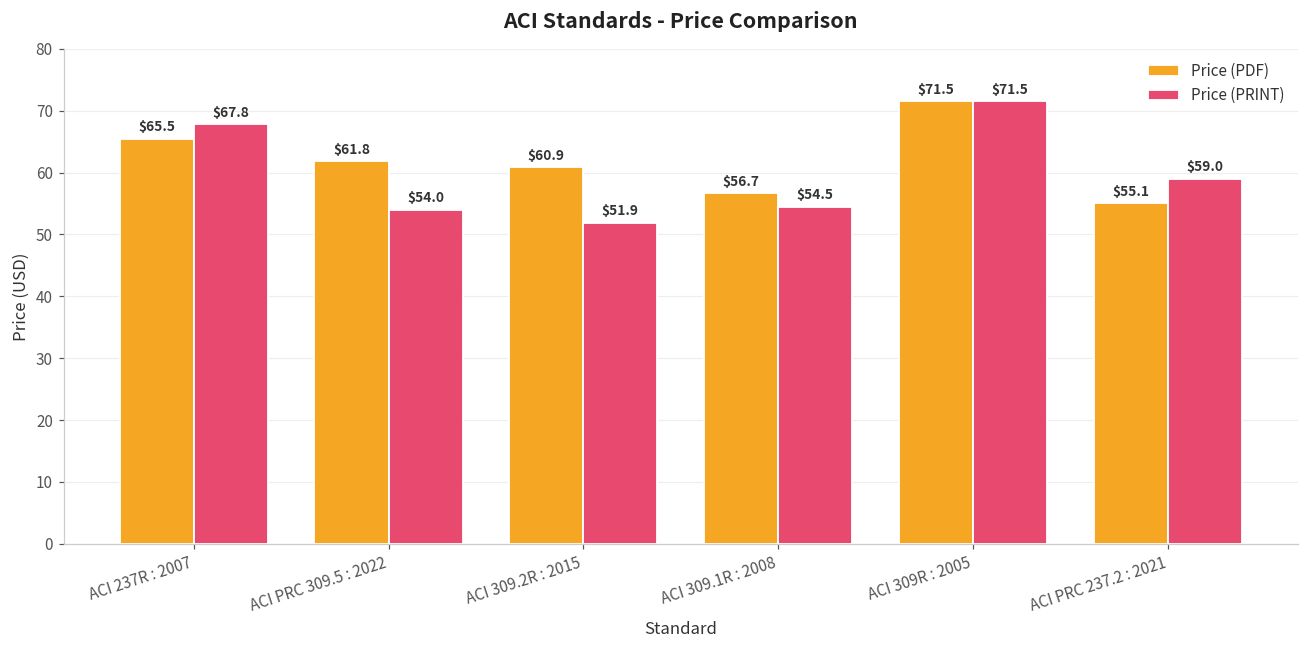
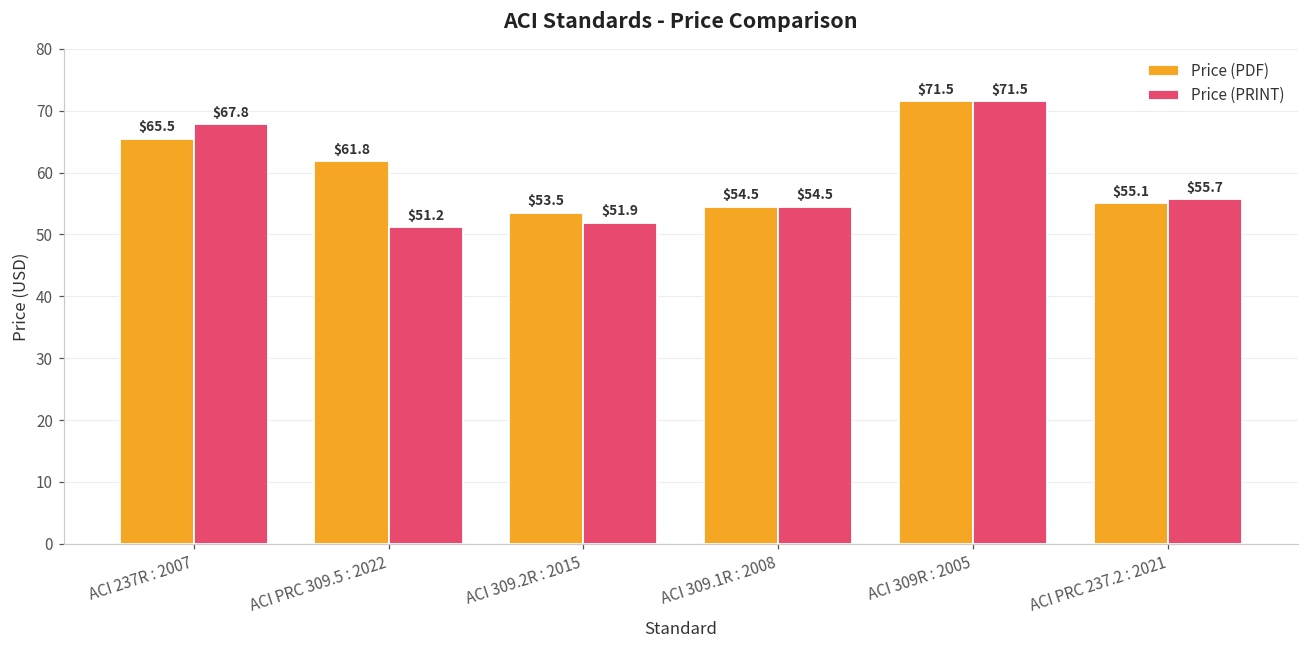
  {
    "Price (PDF)": {
      "ACI 237R : 2007": "$65.5",
      "ACI PRC 309.5 : 2022": "$61.8",
-     "ACI 309.2R : 2015": "$60.9",
-     "ACI 309.1R : 2008": "$56.7",
+     "ACI 309.2R : 2015": "$53.5",
+     "ACI 309.1R : 2008": "$54.5",
      "ACI 309R : 2005": "$71.5",
      "ACI PRC 237.2 : 2021": "$55.1"
    },
    "Price (PRINT)": {
      "ACI 237R : 2007": "$67.8",
-     "ACI PRC 309.5 : 2022": "$54.0",
+     "ACI PRC 309.5 : 2022": "$51.2",
      "ACI 309.2R : 2015": "$51.9",
      "ACI 309.1R : 2008": "$54.5",
      "ACI 309R : 2005": "$71.5",
-     "ACI PRC 237.2 : 2021": "$59.0"
+     "ACI PRC 237.2 : 2021": "$55.7"
    }
  }
